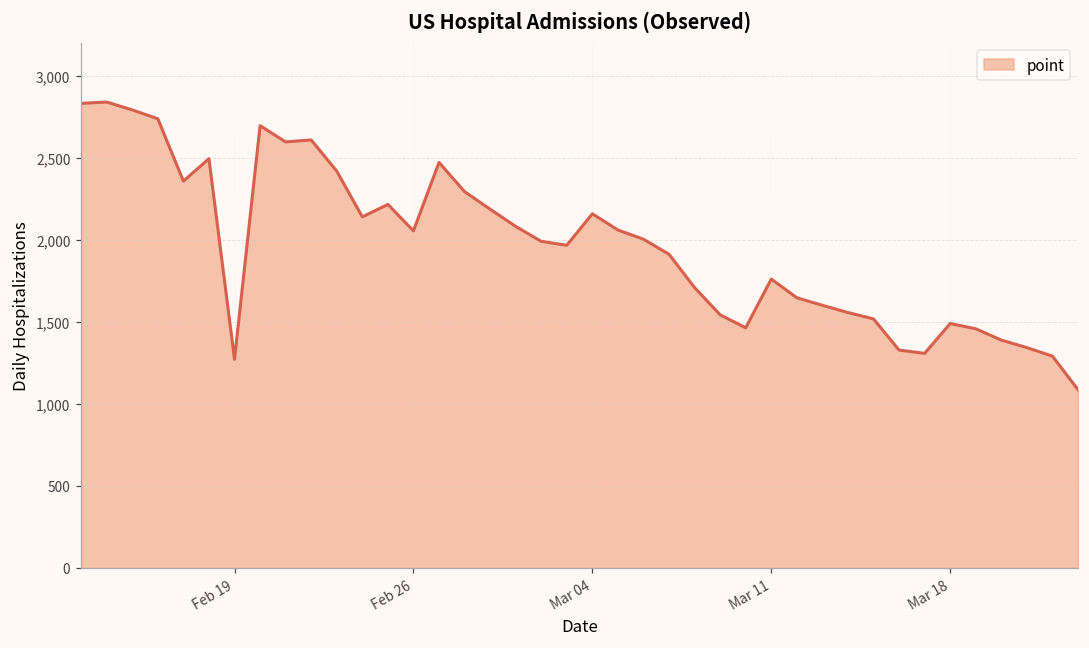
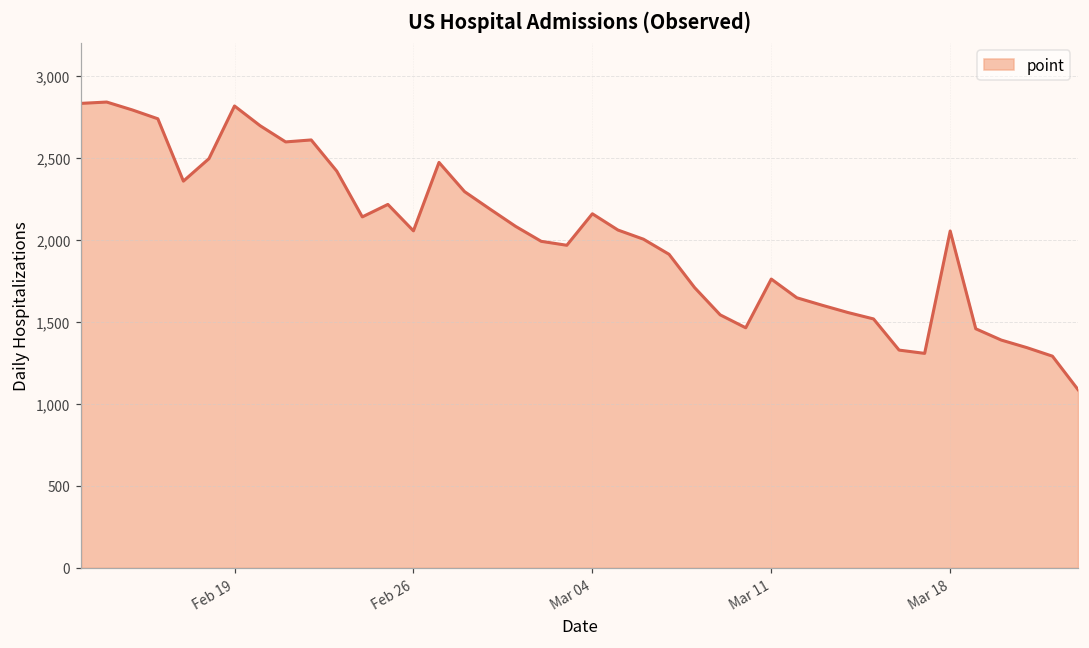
  {
-   "Feb 19": "1,270",
+   "Feb 19": "2,820",
    "Feb 26": "2,050",
    "Mar 04": "2,160",
    "Mar 11": "1,760",
-   "Mar 18": "1,490"
+   "Mar 18": "2,050"
  }
